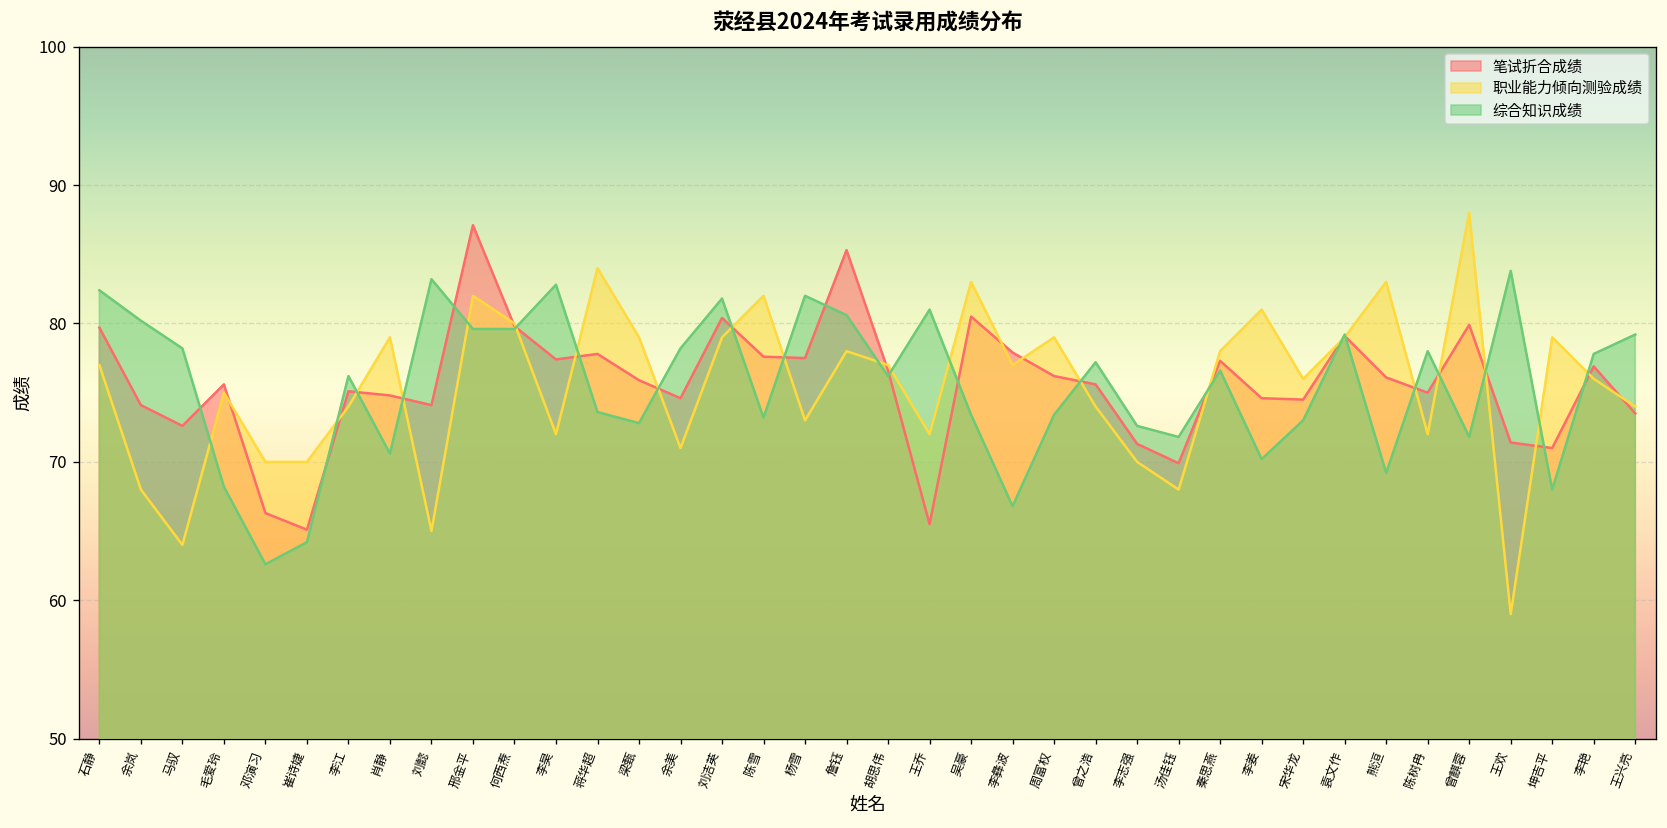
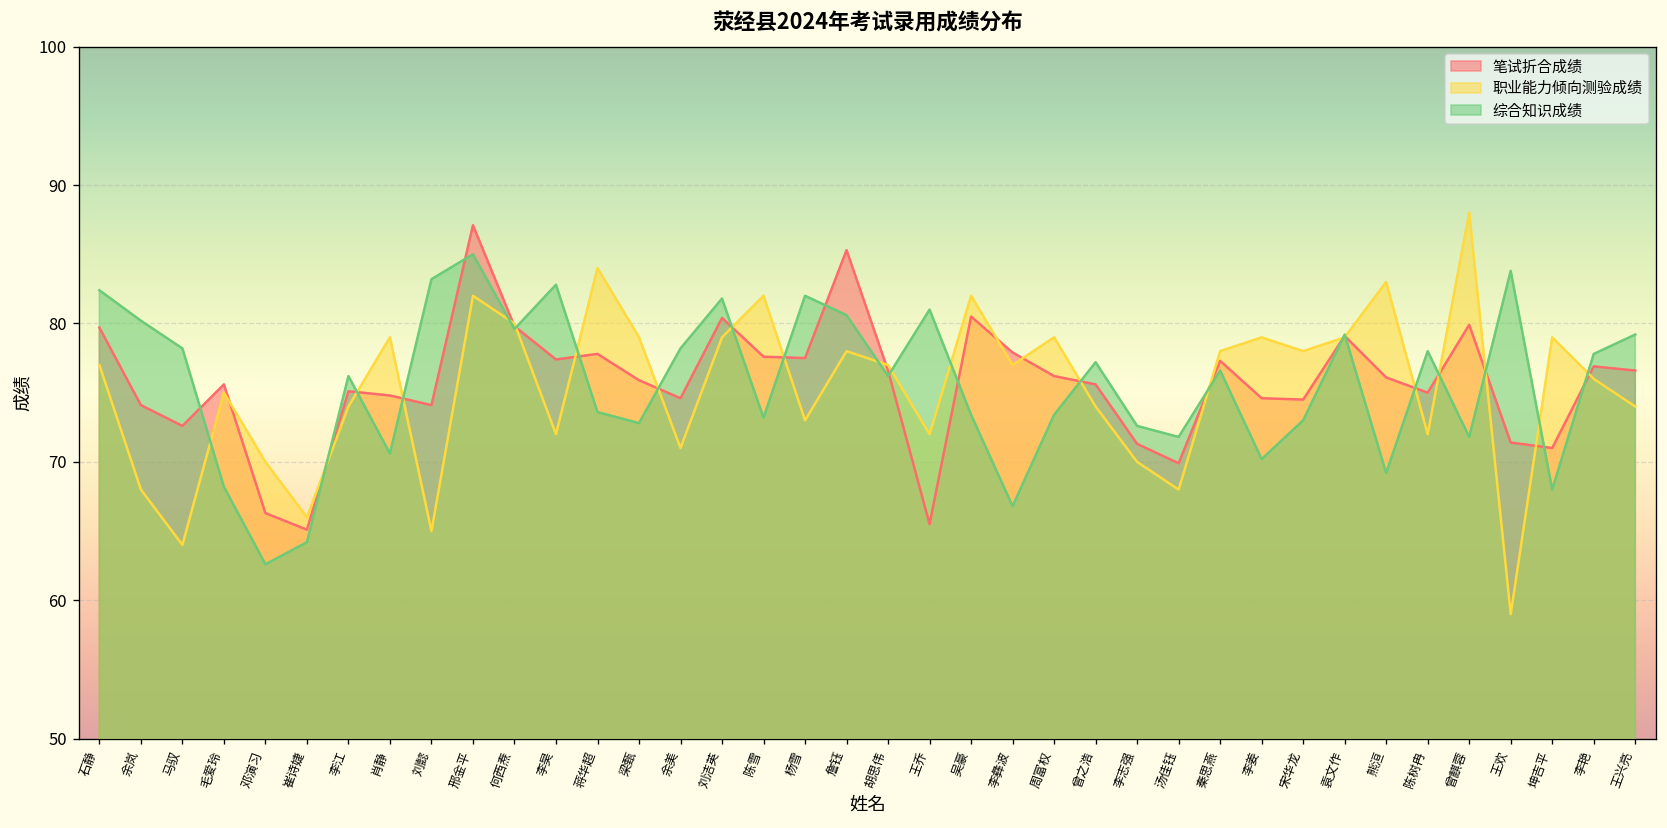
  {
    "笔试折合成绩": {
      "石静": 79.7,
      "余岚": 74.1,
      "马驭": 72.6,
      "毛爱玲": 75.6,
      "邓演习": 66.3,
      "崔诗婕": 65.1,
      "李江": 75.1,
      "肖静": 74.8,
      "刘懿": 74.1,
      "邢金平": 87.1,
      "李昊": 77.4,
      "蒋华超": 77.8,
      "梁甄": 75.9,
      "余美": 74.6,
      "刘洁英": 80.4,
      "陈雪": 77.6,
      "杨雪": 77.5,
      "詹钰": 85.3,
      "胡思伟": 76.6,
      "王乔": 65.5,
      "吴豪": 80.5,
      "李彝波": 77.9,
      "周富权": 76.2,
      "曾之浩": 75.6,
      "李志强": 71.3,
      "汤佳钰": 69.9,
      "秦思燕": 77.3,
      "李姜": 74.6,
      "宋华龙": 74.5,
      "熊洹": 76.1,
      "陈树冉": 75.0,
      "曾麒蓉": 79.9,
      "王欢": 71.4,
      "坤吉平": 71.0,
      "李艳": 76.9,
-     "王兴亮": 73.5
+     "王兴亮": 76.6
    },
    "职业能力倾向测验成绩": {
      "石静": 77,
      "余岚": 68,
      "马驭": 64,
      "毛爱玲": 75,
      "邓演习": 70,
-     "崔诗婕": 70,
+     "崔诗婕": 66,
      "李江": 74,
      "肖静": 79,
      "刘懿": 65,
      "邢金平": 82,
      "李昊": 72,
      "蒋华超": 84,
      "梁甄": 79,
      "余美": 71,
      "刘洁英": 79,
      "陈雪": 82,
      "杨雪": 73,
      "詹钰": 78,
      "胡思伟": 77,
      "王乔": 72,
-     "吴豪": 83,
+     "吴豪": 82,
      "李彝波": 77,
      "周富权": 79,
      "曾之浩": 74,
      "李志强": 70,
      "汤佳钰": 68,
      "秦思燕": 78,
-     "李姜": 81,
-     "宋华龙": 76,
+     "李姜": 79,
+     "宋华龙": 78,
      "熊洹": 83,
      "陈树冉": 72,
      "曾麒蓉": 88,
      "王欢": 59,
      "坤吉平": 79,
      "李艳": 76,
      "王兴亮": 74
    },
    "综合知识成绩": {
      "石静": 82.4,
      "余岚": 80.2,
      "马驭": 78.2,
      "毛爱玲": 68.2,
      "邓演习": 62.6,
      "崔诗婕": 64.2,
      "李江": 76.2,
      "肖静": 70.6,
      "刘懿": 83.2,
-     "邢金平": 79.6,
+     "邢金平": 85.0,
      "李昊": 82.8,
      "蒋华超": 73.6,
      "梁甄": 72.8,
      "余美": 78.2,
      "刘洁英": 81.8,
      "陈雪": 73.2,
      "杨雪": 82.0,
      "詹钰": 80.6,
      "胡思伟": 76.2,
      "王乔": 81.0,
      "吴豪": 73.4,
      "李彝波": 66.8,
      "周富权": 73.4,
      "曾之浩": 77.2,
      "李志强": 72.6,
      "汤佳钰": 71.8,
      "秦思燕": 76.6,
      "李姜": 70.2,
      "宋华龙": 73.0,
      "熊洹": 69.2,
      "陈树冉": 78.0,
      "曾麒蓉": 71.8,
      "王欢": 83.8,
      "坤吉平": 68.0,
      "李艳": 77.8,
      "王兴亮": 79.2
    }
  }
